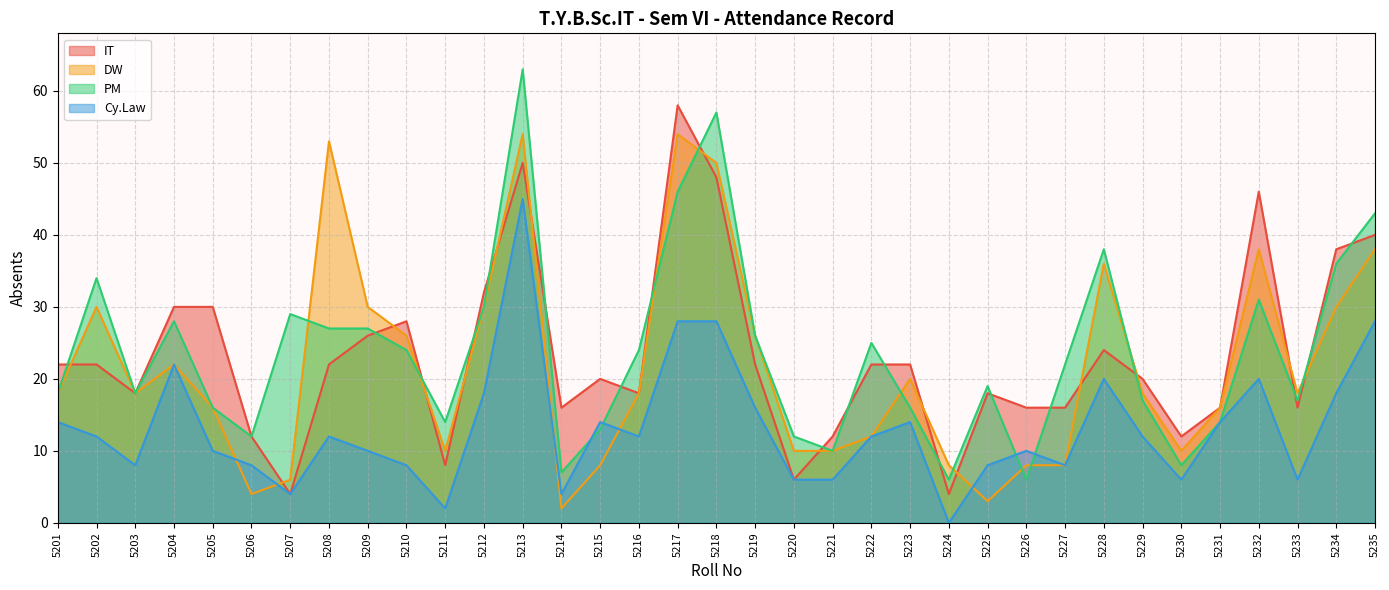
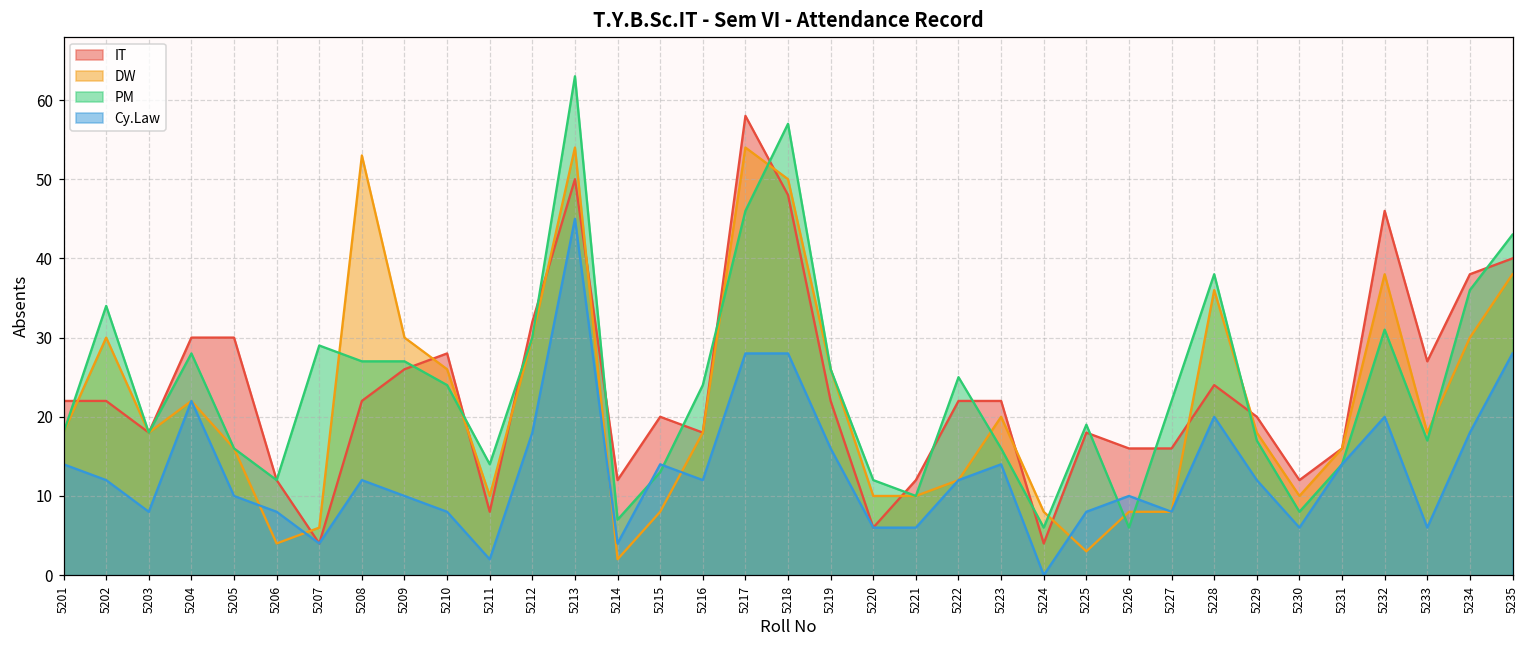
  {
    "IT": {
      "5201": 22,
      "5202": 22,
      "5204": 30,
      "5205": 30,
      "5208": 22,
      "5209": 26,
      "5210": 28,
      "5211": 8,
      "5212": 32,
      "5213": 50,
-     "5214": 16,
+     "5214": 12,
      "5215": 20,
      "5217": 58,
      "5218": 48,
      "5219": 22,
      "5221": 12,
      "5222": 22,
      "5223": 22,
      "5224": 4,
      "5225": 18,
      "5226": 16,
      "5227": 16,
      "5228": 24,
      "5229": 20,
      "5230": 12,
      "5232": 46,
-     "5233": 16,
+     "5233": 27,
      "5234": 38,
      "5235": 40
    },
    "DW": {
      "5202": 30,
      "5206": 4,
      "5207": 6,
      "5208": 53,
      "5209": 30,
      "5210": 26,
      "5211": 10,
      "5213": 54,
      "5214": 2,
      "5215": 8,
      "5217": 54,
      "5218": 50,
      "5220": 10,
      "5223": 20,
      "5224": 8,
      "5225": 3,
      "5226": 8,
      "5228": 36,
      "5229": 18,
      "5230": 10,
      "5232": 38,
      "5233": 18,
      "5234": 30,
      "5235": 38
    },
    "PM": {
      "5202": 34,
      "5204": 28,
      "5207": 29,
      "5208": 27,
      "5209": 27,
      "5210": 24,
      "5211": 14,
      "5213": 63,
      "5214": 7,
      "5215": 13,
      "5216": 24,
      "5217": 46,
      "5218": 57,
      "5220": 12,
      "5222": 25,
      "5223": 16,
      "5224": 6,
      "5225": 19,
      "5226": 6,
      "5227": 22,
      "5228": 38,
      "5229": 17,
      "5230": 8,
      "5232": 31,
      "5233": 17,
      "5234": 36,
      "5235": 43
    },
    "Cy.Law": {
      "5201": 14,
      "5202": 12,
      "5203": 8,
      "5205": 10,
      "5206": 8,
      "5208": 12,
      "5209": 10,
      "5210": 8,
      "5211": 2,
      "5212": 18,
      "5213": 45,
      "5214": 4,
      "5215": 14,
      "5216": 12,
      "5217": 28,
      "5218": 28,
      "5219": 16,
      "5221": 6,
      "5223": 14,
      "5224": 0,
      "5225": 8,
      "5226": 10,
      "5228": 20,
      "5229": 12,
      "5230": 6,
      "5232": 20,
      "5233": 6,
      "5234": 18,
      "5235": 28
    }
  }
